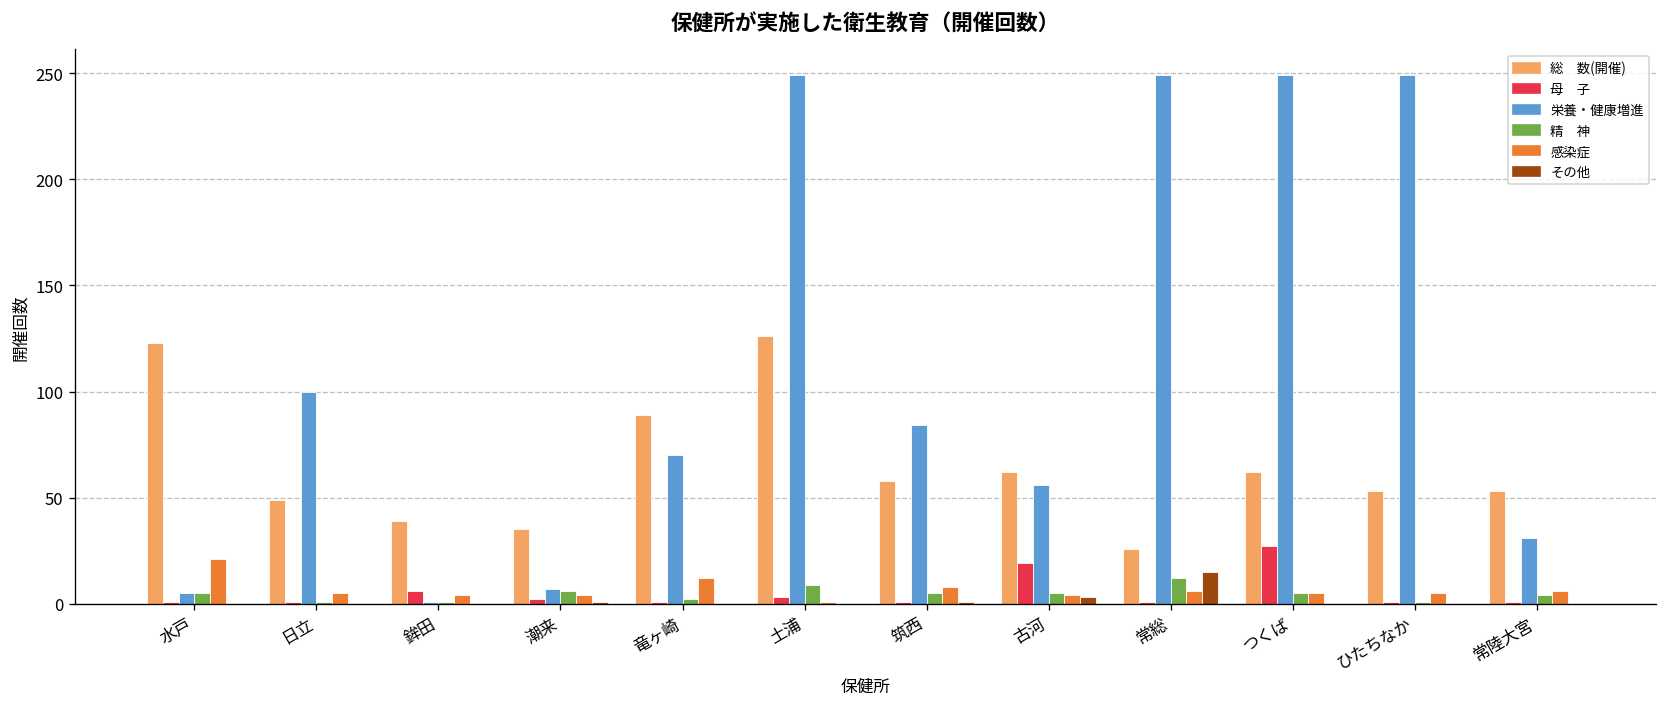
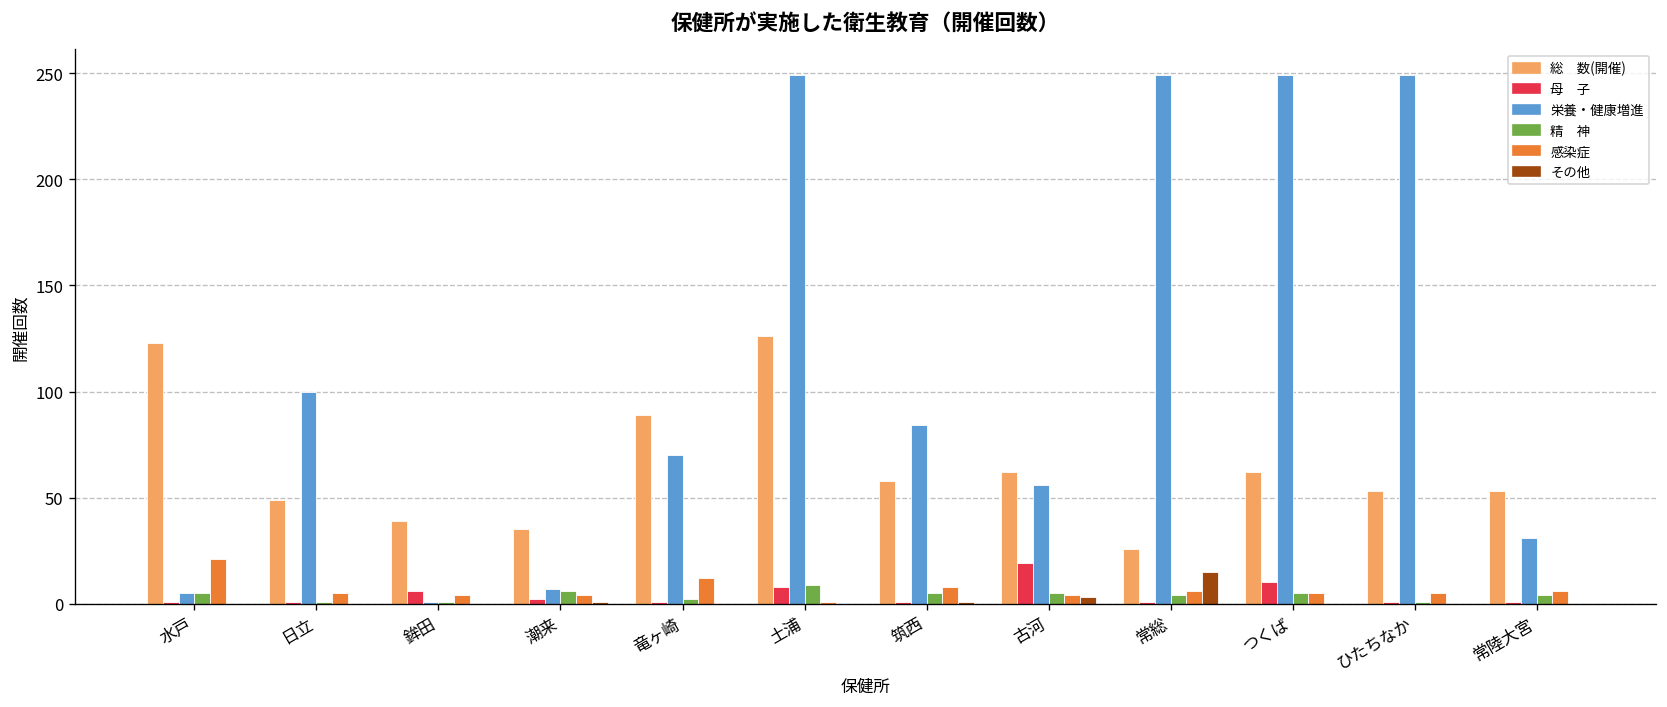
  {
    "総 数(開催)": {
      "水戸": 123,
      "日立": 49,
      "鉾田": 39,
      "潮来": 35,
      "竜ヶ崎": 89,
      "土浦": 126,
      "筑西": 58,
      "古河": 62,
      "常総": 26,
      "つくば": 62,
      "ひたちなか": 53,
      "常陸大宮": 53
    },
    "母 子": {
      "鉾田": 6,
      "潮来": 2,
-     "土浦": 3,
+     "土浦": 8,
      "古河": 19,
-     "つくば": 27
+     "つくば": 10
    },
    "栄養・健康増進": {
      "水戸": 5,
      "日立": 100,
      "潮来": 7,
      "竜ヶ崎": 70,
      "土浦": 249,
      "筑西": 84,
      "古河": 56,
      "常総": 249,
      "つくば": 249,
      "ひたちなか": 249,
      "常陸大宮": 31
    },
    "精 神": {
      "水戸": 5,
      "潮来": 6,
      "竜ヶ崎": 2,
      "土浦": 9,
      "筑西": 5,
      "古河": 5,
-     "常総": 12,
+     "常総": 4,
      "つくば": 5,
      "常陸大宮": 4
    },
    "感染症": {
      "水戸": 21,
      "日立": 5,
      "鉾田": 4,
      "潮来": 4,
      "竜ヶ崎": 12,
      "筑西": 8,
      "古河": 4,
      "常総": 6,
      "つくば": 5,
      "ひたちなか": 5,
      "常陸大宮": 6
    },
    "その他": {
      "水戸": 0,
      "日立": 0,
      "鉾田": 0,
      "竜ヶ崎": 0,
      "土浦": 0,
      "古河": 3,
      "常総": 15,
      "つくば": 0,
      "ひたちなか": 0,
      "常陸大宮": 0
    }
  }
